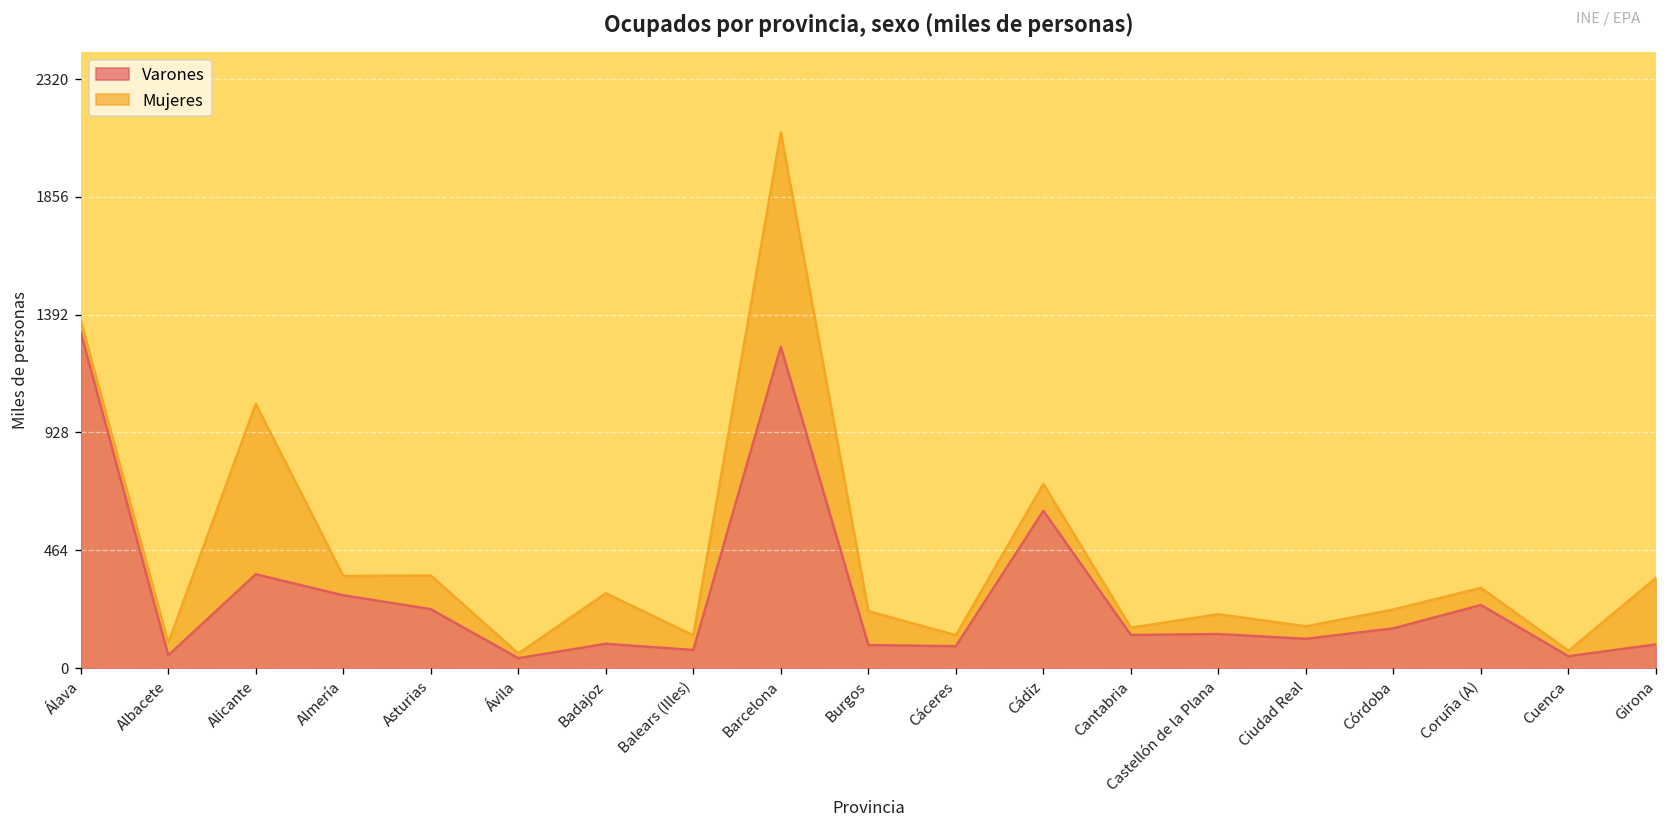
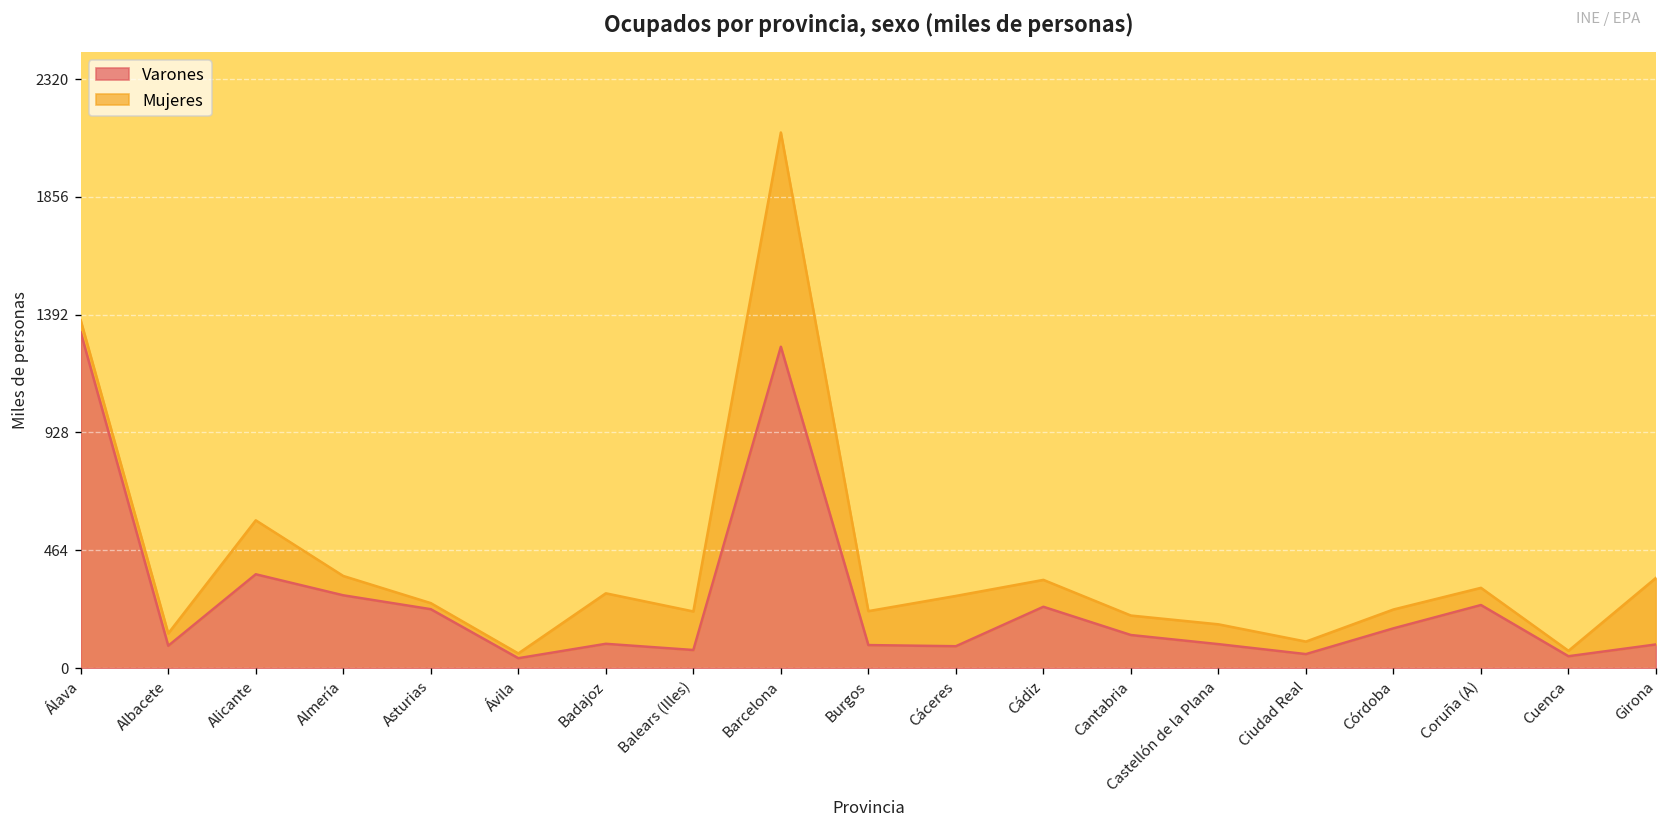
  {
    "Varones": {
      "Álava": 1320,
-     "Albacete": 50,
+     "Albacete": 90,
      "Alicante": 370,
      "Almería": 290,
      "Asturias": 230,
      "Ávila": 40,
      "Badajoz": 100,
      "Balears (Illes)": 70,
      "Barcelona": 1270,
      "Burgos": 90,
      "Cáceres": 90,
-     "Cádiz": 620,
+     "Cádiz": 240,
      "Cantabria": 130,
-     "Castellón de la Plana": 130,
-     "Ciudad Real": 120,
+     "Castellón de la Plana": 90,
+     "Ciudad Real": 60,
      "Córdoba": 160,
      "Coruña (A)": 250,
      "Cuenca": 50,
      "Girona": 90
    },
    "Mujeres": {
      "Álava": 50,
      "Albacete": 50,
-     "Alicante": 670,
+     "Alicante": 210,
      "Almería": 80,
-     "Asturias": 130,
+     "Asturias": 20,
      "Ávila": 20,
      "Badajoz": 200,
-     "Balears (Illes)": 60,
+     "Balears (Illes)": 150,
      "Barcelona": 840,
      "Burgos": 130,
-     "Cáceres": 40,
+     "Cáceres": 200,
      "Cádiz": 110,
-     "Cantabria": 30,
+     "Cantabria": 80,
      "Castellón de la Plana": 80,
      "Ciudad Real": 50,
      "Córdoba": 70,
      "Coruña (A)": 70,
      "Cuenca": 20,
      "Girona": 260
    }
  }
